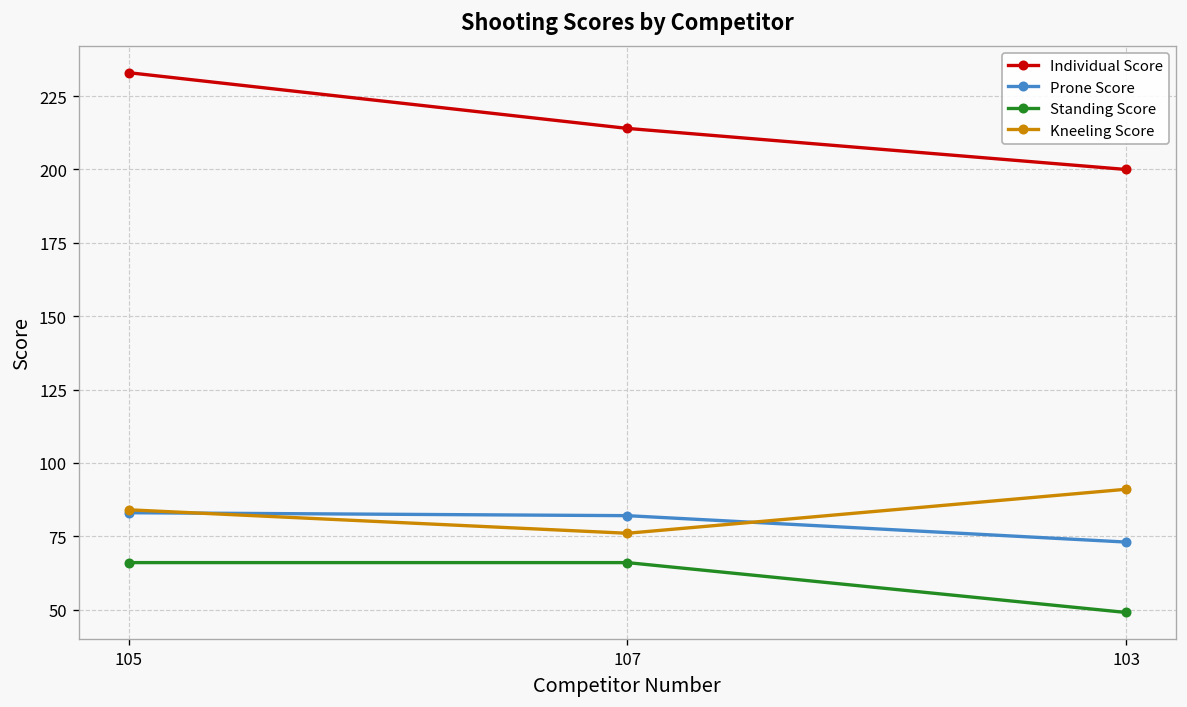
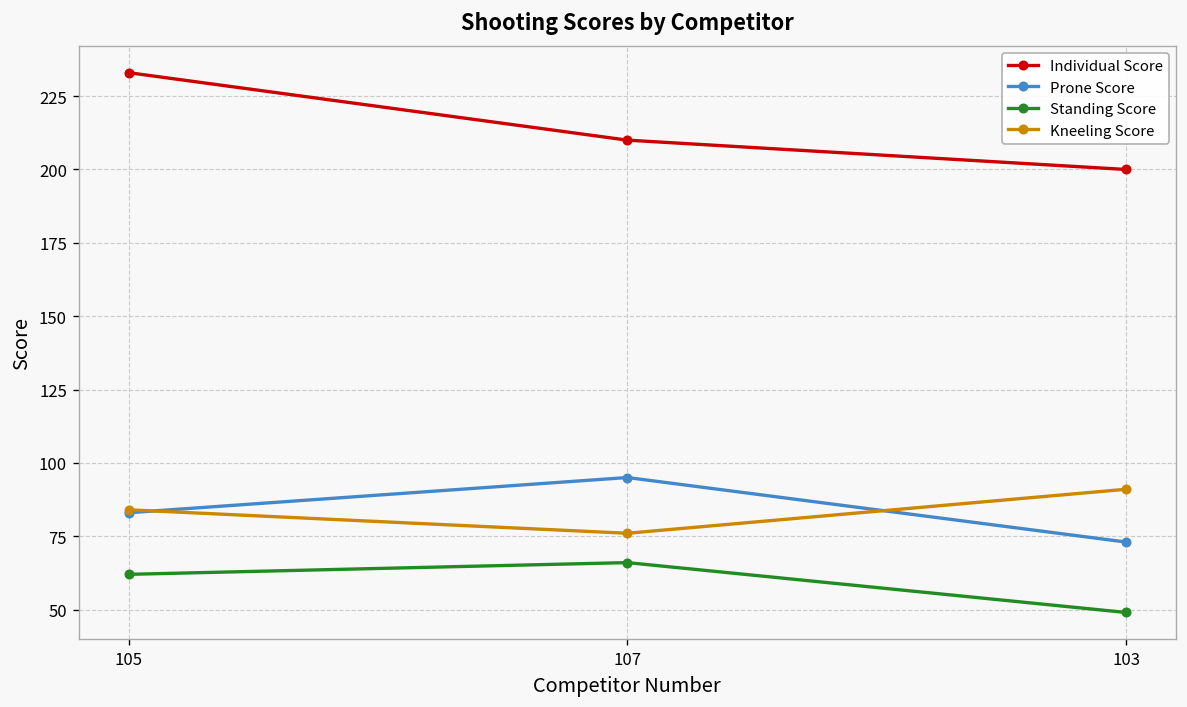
  {
    "Individual Score": {
      "105": 233,
-     "107": 214,
+     "107": 210,
      "103": 200
    },
    "Prone Score": {
-     "107": 82,
+     "107": 95,
      "103": 73
    },
    "Standing Score": {
-     "105": 66,
+     "105": 62,
      "107": 66,
      "103": 49
    },
    "Kneeling Score": {
      "107": 76,
      "103": 91
    }
  }
